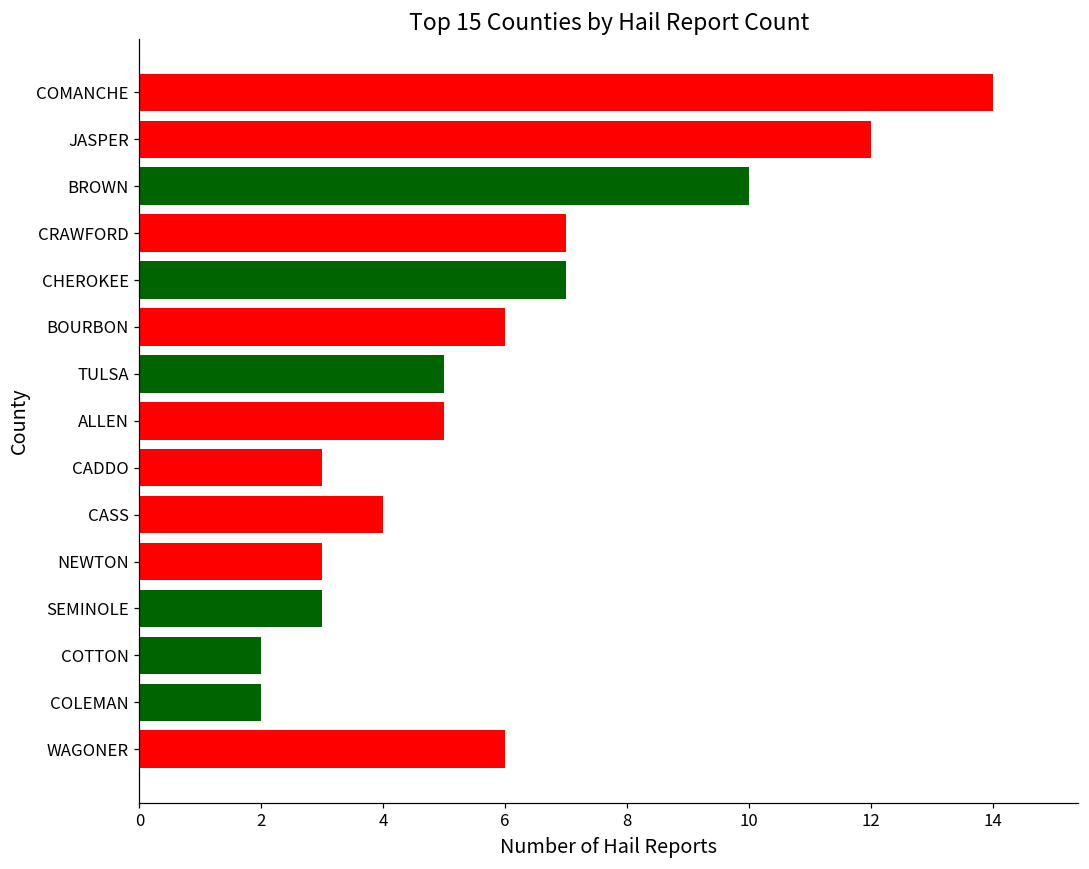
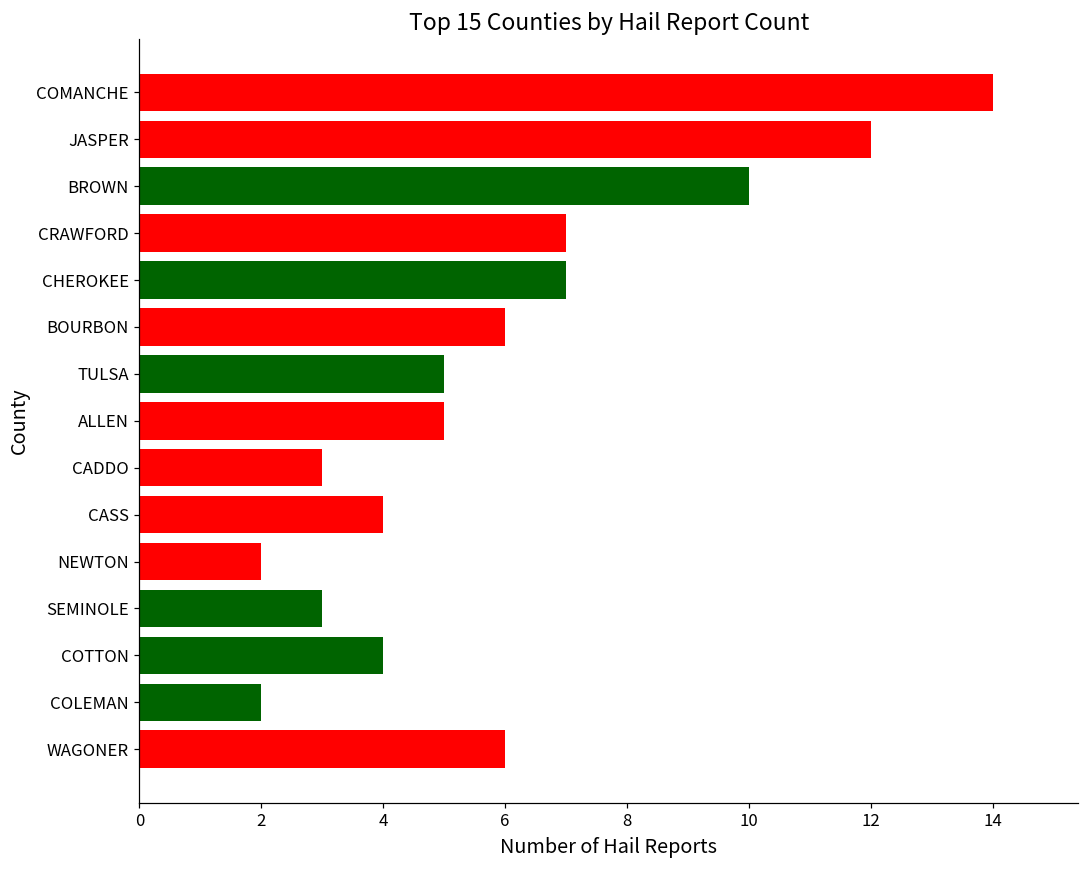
  {
    "COMANCHE": 14,
    "JASPER": 12,
    "BROWN": 10,
    "CRAWFORD": 7,
    "CHEROKEE": 7,
    "BOURBON": 6,
    "TULSA": 5,
    "ALLEN": 5,
    "CADDO": 3,
    "CASS": 4,
-   "NEWTON": 3,
+   "NEWTON": 2,
    "SEMINOLE": 3,
-   "COTTON": 2,
+   "COTTON": 4,
    "COLEMAN": 2,
    "WAGONER": 6
  }
